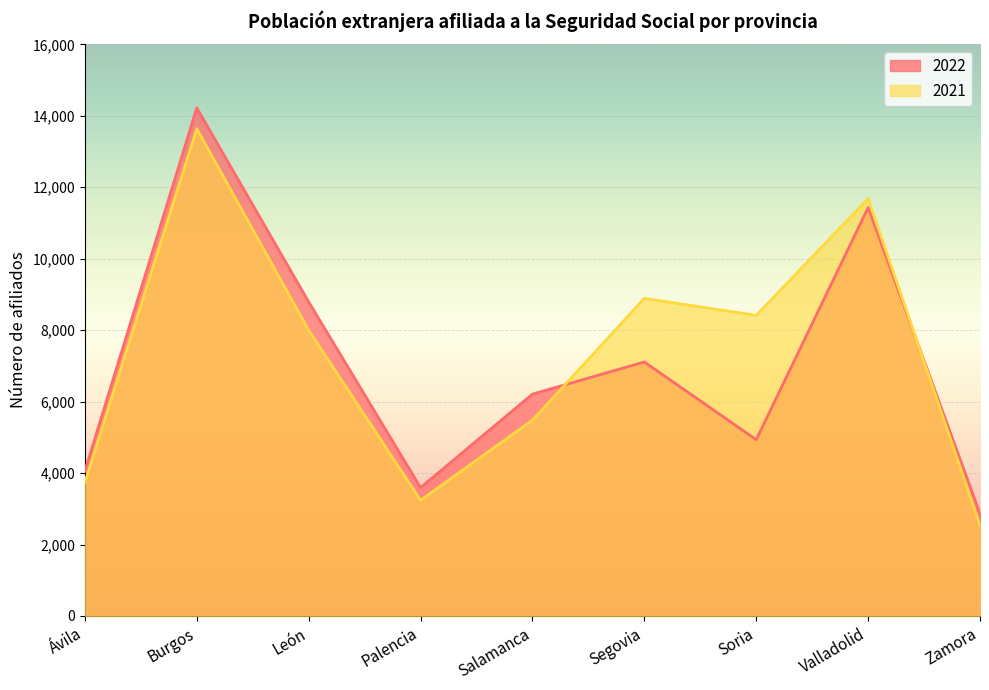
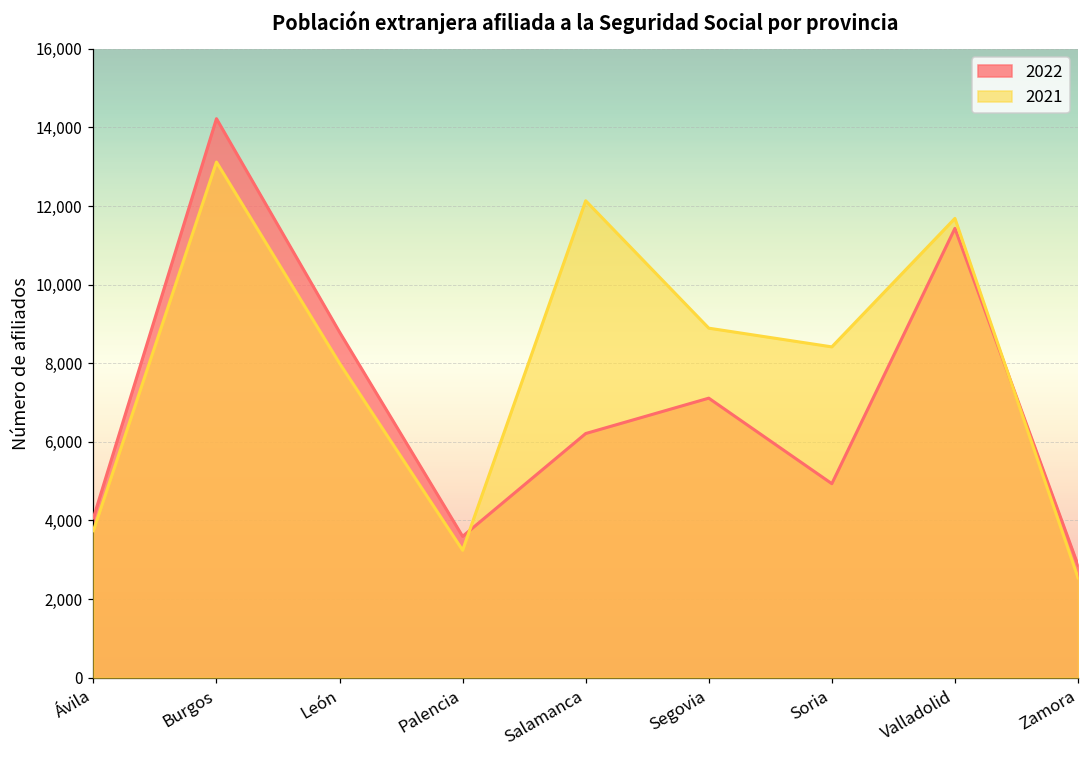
  {
    "2022": {
      "Ávila": "4,100",
      "Burgos": "14,200",
      "León": "8,800",
      "Palencia": "3,600",
      "Salamanca": "6,200",
      "Segovia": "7,100",
      "Soria": "4,900",
      "Valladolid": "11,400",
      "Zamora": "2,900"
    },
    "2021": {
      "Ávila": "3,700",
-     "Burgos": "13,600",
+     "Burgos": "13,100",
      "León": "8,000",
      "Palencia": "3,200",
-     "Salamanca": "5,500",
+     "Salamanca": "12,100",
      "Segovia": "8,900",
      "Soria": "8,400",
      "Valladolid": "11,700",
      "Zamora": "2,500"
    }
  }
